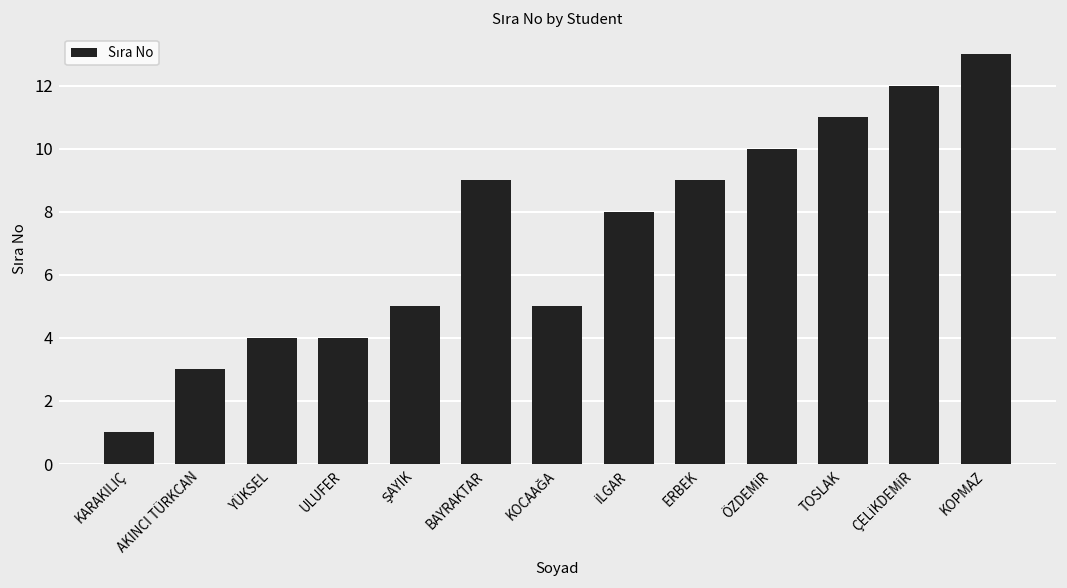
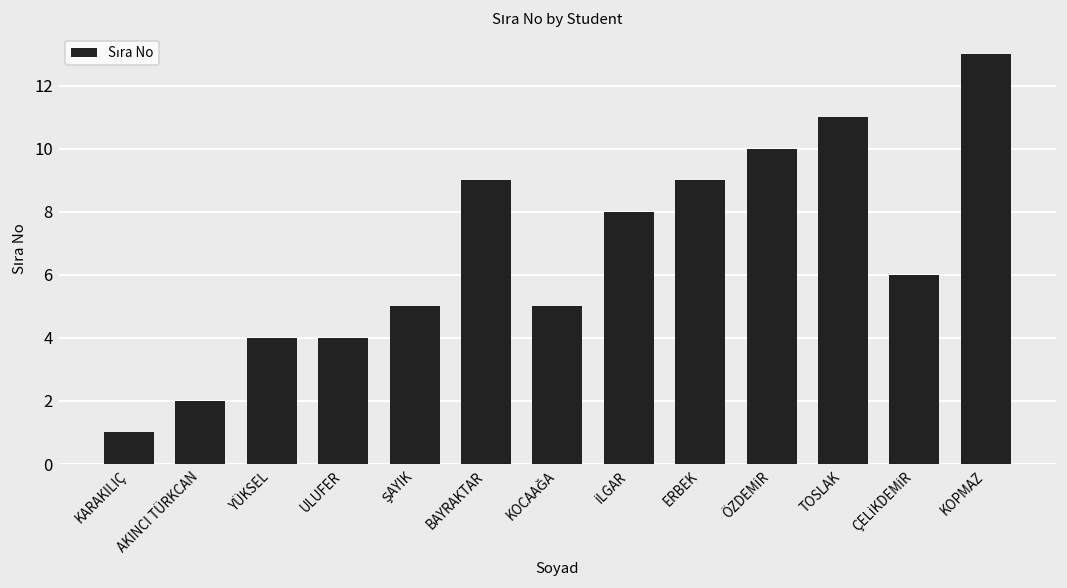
  {
    "KARAKILIÇ": 1,
-   "AKINCI TÜRKCAN": 3,
+   "AKINCI TÜRKCAN": 2,
    "YÜKSEL": 4,
    "ULUFER": 4,
    "ŞAYIK": 5,
    "BAYRAKTAR": 9,
    "KOCAAĞA": 5,
    "İLGAR": 8,
    "ERBEK": 9,
    "ÖZDEMİR": 10,
    "TOSLAK": 11,
-   "ÇELİKDEMİR": 12,
+   "ÇELİKDEMİR": 6,
    "KOPMAZ": 13
  }
